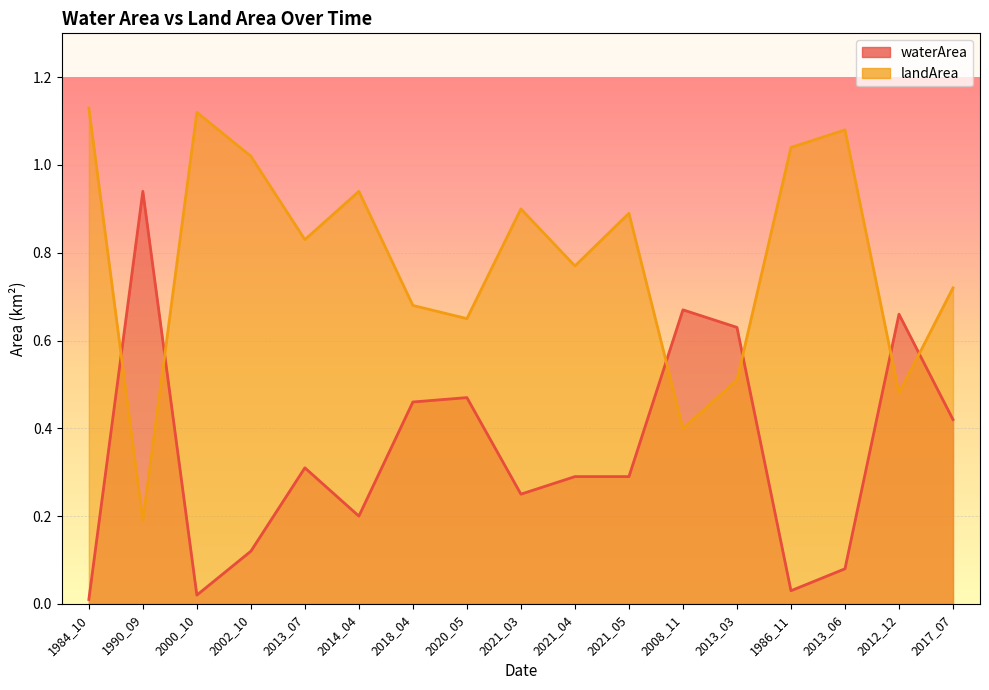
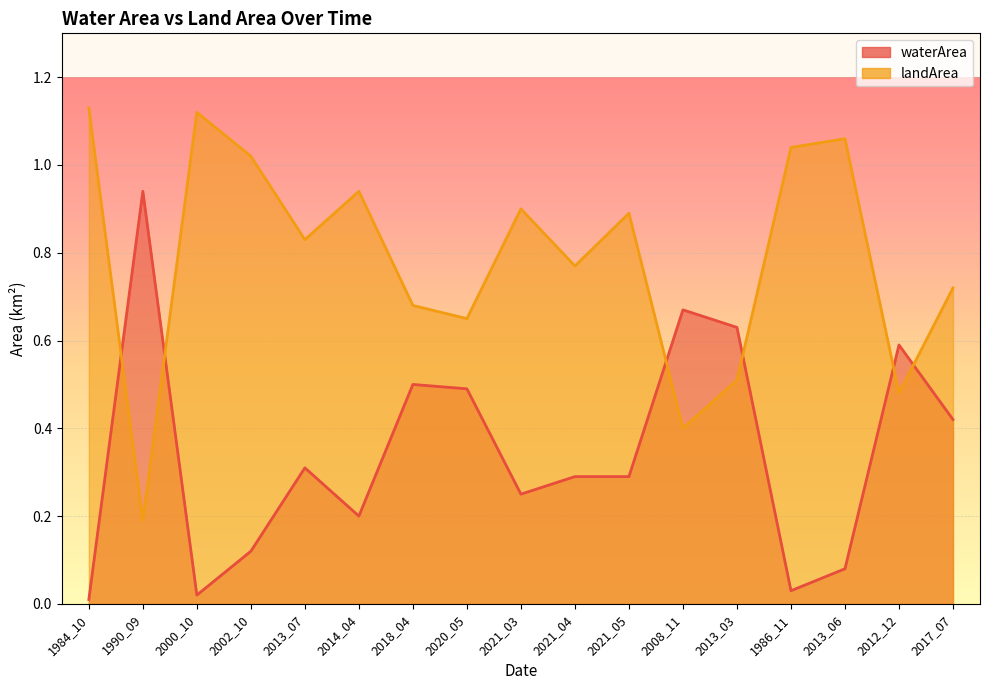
  {
    "waterArea": {
      "1984_10": 0.01,
      "1990_09": 0.94,
      "2000_10": 0.02,
      "2002_10": 0.12,
      "2013_07": 0.31,
      "2014_04": 0.20,
-     "2018_04": 0.46,
-     "2020_05": 0.47,
+     "2018_04": 0.50,
+     "2020_05": 0.49,
      "2021_03": 0.25,
      "2021_04": 0.29,
      "2021_05": 0.29,
      "2008_11": 0.67,
      "2013_03": 0.63,
      "1986_11": 0.03,
      "2013_06": 0.08,
-     "2012_12": 0.66,
+     "2012_12": 0.59,
      "2017_07": 0.42
    },
    "landArea": {
      "1984_10": 1.13,
      "1990_09": 0.19,
      "2000_10": 1.12,
      "2002_10": 1.02,
      "2013_07": 0.83,
      "2014_04": 0.94,
      "2018_04": 0.68,
      "2020_05": 0.65,
      "2021_03": 0.90,
      "2021_04": 0.77,
      "2021_05": 0.89,
      "2008_11": 0.40,
      "2013_03": 0.51,
      "1986_11": 1.04,
-     "2013_06": 1.08,
+     "2013_06": 1.06,
      "2012_12": 0.48,
      "2017_07": 0.72
    }
  }
